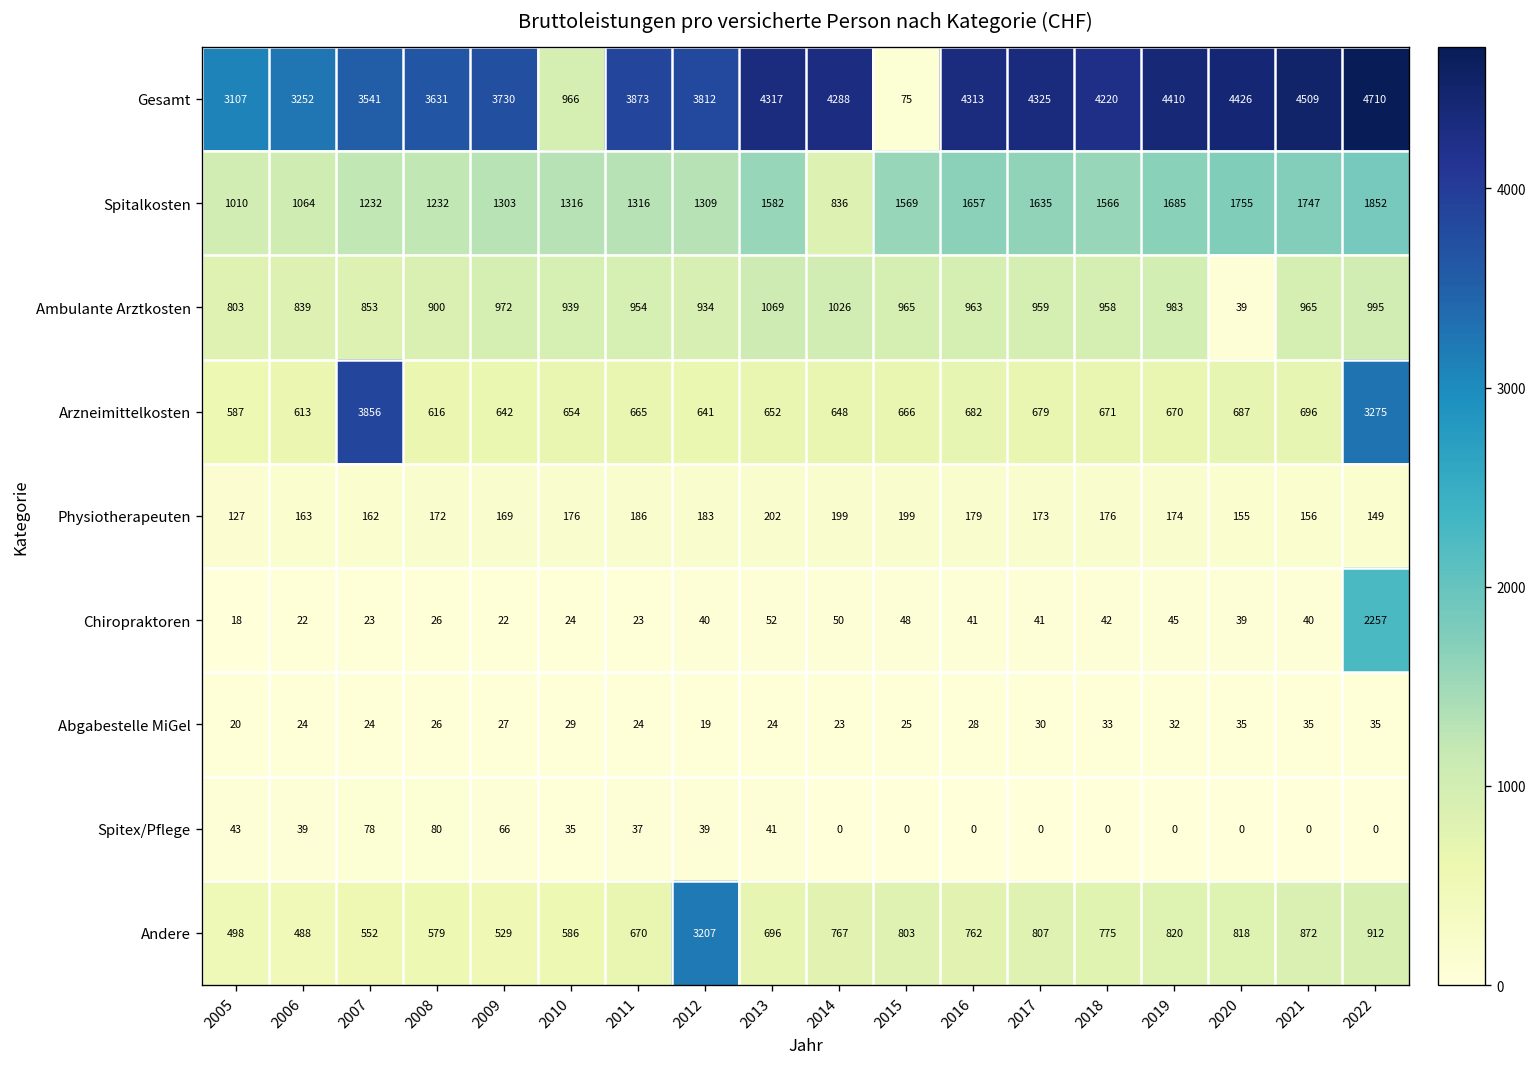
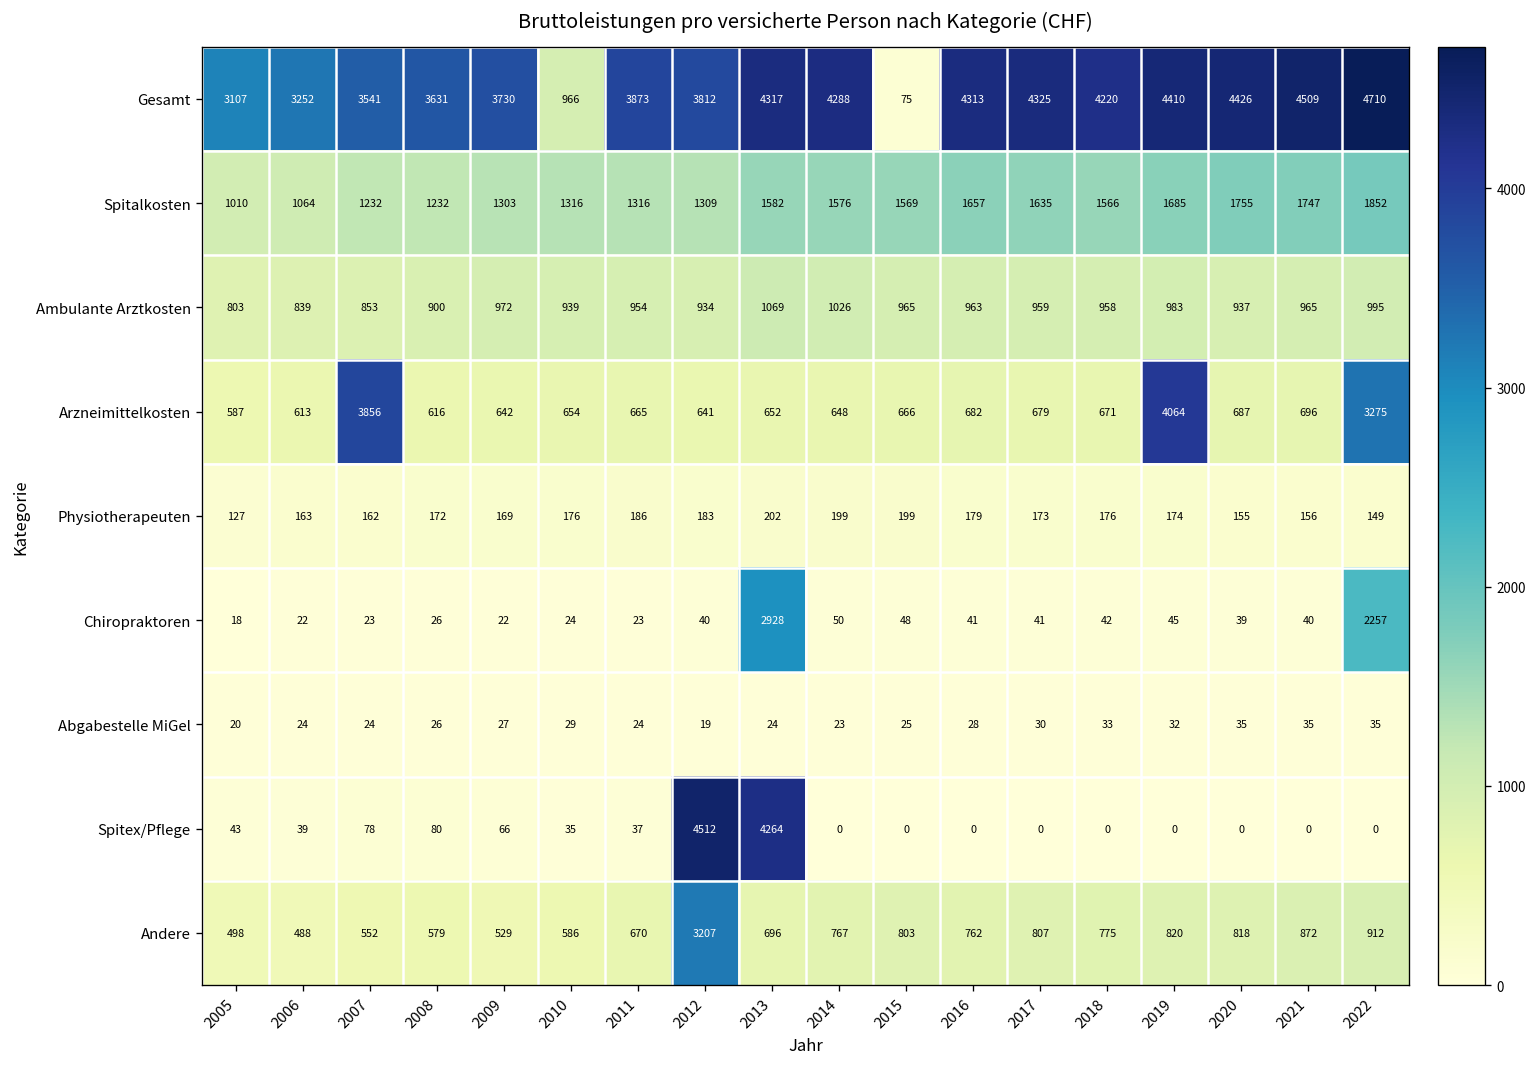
  {
    "Gesamt": {
      "2005": 3107,
      "2006": 3252,
      "2007": 3541,
      "2008": 3631,
      "2009": 3730,
      "2010": 966,
      "2011": 3873,
      "2012": 3812,
      "2013": 4317,
      "2014": 4288,
      "2015": 75,
      "2016": 4313,
      "2017": 4325,
      "2018": 4220,
      "2019": 4410,
      "2020": 4426,
      "2021": 4509,
      "2022": 4710
    },
    "Spitalkosten": {
      "2005": 1010,
      "2006": 1064,
      "2007": 1232,
      "2008": 1232,
      "2009": 1303,
      "2010": 1316,
      "2011": 1316,
      "2012": 1309,
      "2013": 1582,
-     "2014": 836,
+     "2014": 1576,
      "2015": 1569,
      "2016": 1657,
      "2017": 1635,
      "2018": 1566,
      "2019": 1685,
      "2020": 1755,
      "2021": 1747,
      "2022": 1852
    },
    "Ambulante Arztkosten": {
      "2005": 803,
      "2006": 839,
      "2007": 853,
      "2008": 900,
      "2009": 972,
      "2010": 939,
      "2011": 954,
      "2012": 934,
      "2013": 1069,
      "2014": 1026,
      "2015": 965,
      "2016": 963,
      "2017": 959,
      "2018": 958,
      "2019": 983,
-     "2020": 39,
+     "2020": 937,
      "2021": 965,
      "2022": 995
    },
    "Arzneimittelkosten": {
      "2005": 587,
      "2006": 613,
      "2007": 3856,
      "2008": 616,
      "2009": 642,
      "2010": 654,
      "2011": 665,
      "2012": 641,
      "2013": 652,
      "2014": 648,
      "2015": 666,
      "2016": 682,
      "2017": 679,
      "2018": 671,
-     "2019": 670,
+     "2019": 4064,
      "2020": 687,
      "2021": 696,
      "2022": 3275
    },
    "Physiotherapeuten": {
      "2005": 127,
      "2006": 163,
      "2007": 162,
      "2008": 172,
      "2009": 169,
      "2010": 176,
      "2011": 186,
      "2012": 183,
      "2013": 202,
      "2014": 199,
      "2015": 199,
      "2016": 179,
      "2017": 173,
      "2018": 176,
      "2019": 174,
      "2020": 155,
      "2021": 156,
      "2022": 149
    },
    "Chiropraktoren": {
      "2005": 18,
      "2006": 22,
      "2007": 23,
      "2008": 26,
      "2009": 22,
      "2010": 24,
      "2011": 23,
      "2012": 40,
-     "2013": 52,
+     "2013": 2928,
      "2014": 50,
      "2015": 48,
      "2016": 41,
      "2017": 41,
      "2018": 42,
      "2019": 45,
      "2020": 39,
      "2021": 40,
      "2022": 2257
    },
    "Abgabestelle MiGel": {
      "2005": 20,
      "2006": 24,
      "2007": 24,
      "2008": 26,
      "2009": 27,
      "2010": 29,
      "2011": 24,
      "2012": 19,
      "2013": 24,
      "2014": 23,
      "2015": 25,
      "2016": 28,
      "2017": 30,
      "2018": 33,
      "2019": 32,
      "2020": 35,
      "2021": 35,
      "2022": 35
    },
    "Spitex/Pflege": {
      "2005": 43,
      "2006": 39,
      "2007": 78,
      "2008": 80,
      "2009": 66,
      "2010": 35,
      "2011": 37,
-     "2012": 39,
-     "2013": 41,
+     "2012": 4512,
+     "2013": 4264,
      "2014": 0,
      "2015": 0,
      "2016": 0,
      "2017": 0,
      "2018": 0,
      "2019": 0,
      "2020": 0,
      "2021": 0,
      "2022": 0
    },
    "Andere": {
      "2005": 498,
      "2006": 488,
      "2007": 552,
      "2008": 579,
      "2009": 529,
      "2010": 586,
      "2011": 670,
      "2012": 3207,
      "2013": 696,
      "2014": 767,
      "2015": 803,
      "2016": 762,
      "2017": 807,
      "2018": 775,
      "2019": 820,
      "2020": 818,
      "2021": 872,
      "2022": 912
    }
  }
